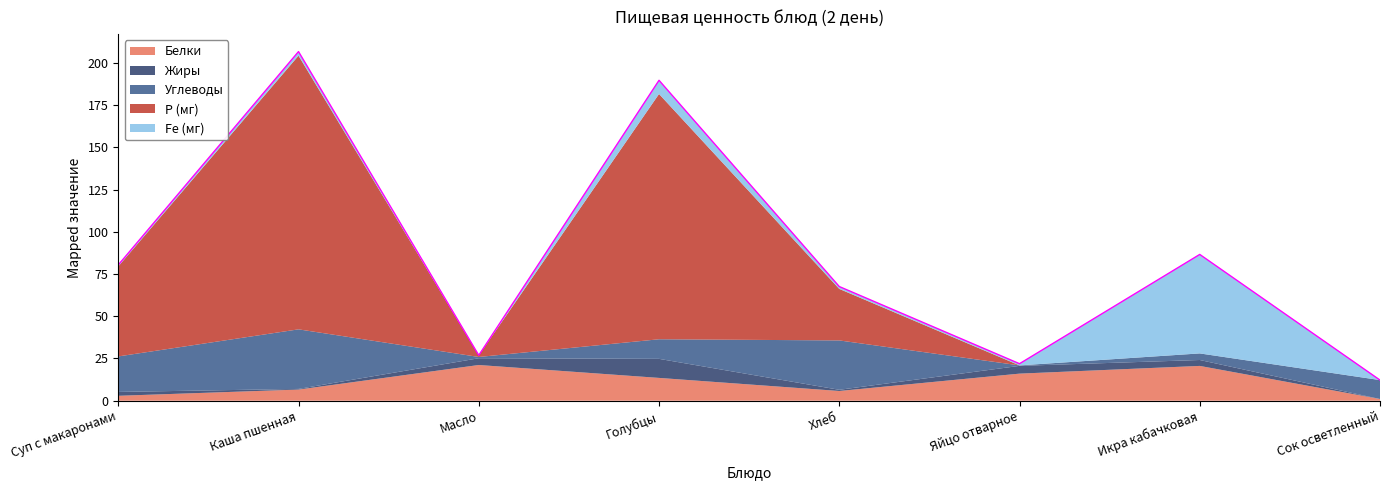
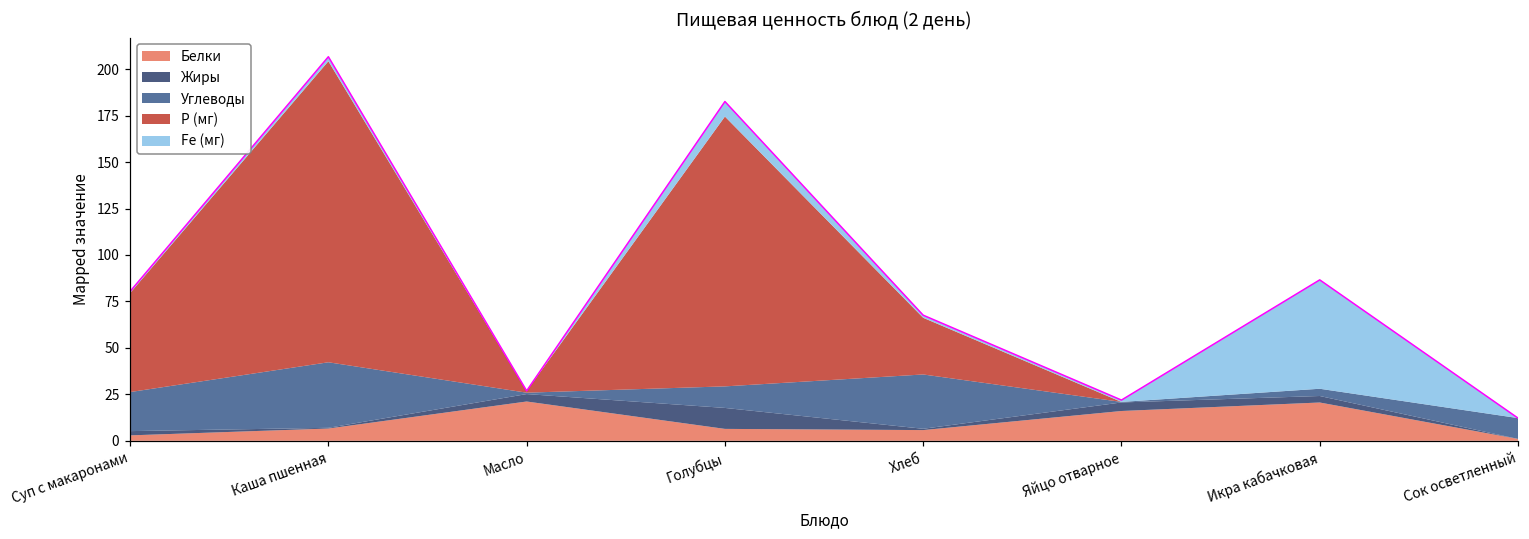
  {
    "Белки": {
      "Суп с макаронами": 3,
      "Масло": 21,
-     "Голубцы": 14,
+     "Голубцы": 6,
      "Яйцо отварное": 16,
      "Икра кабачковая": 21
    },
    "Р (мг)": {
      "Каша пшенная": 162,
      "Голубцы": 145
    },
    "Fe (мг)": {
      "Каша пшенная": 2,
      "Голубцы": 8,
      "Икра кабачковая": 59
    }
  }
